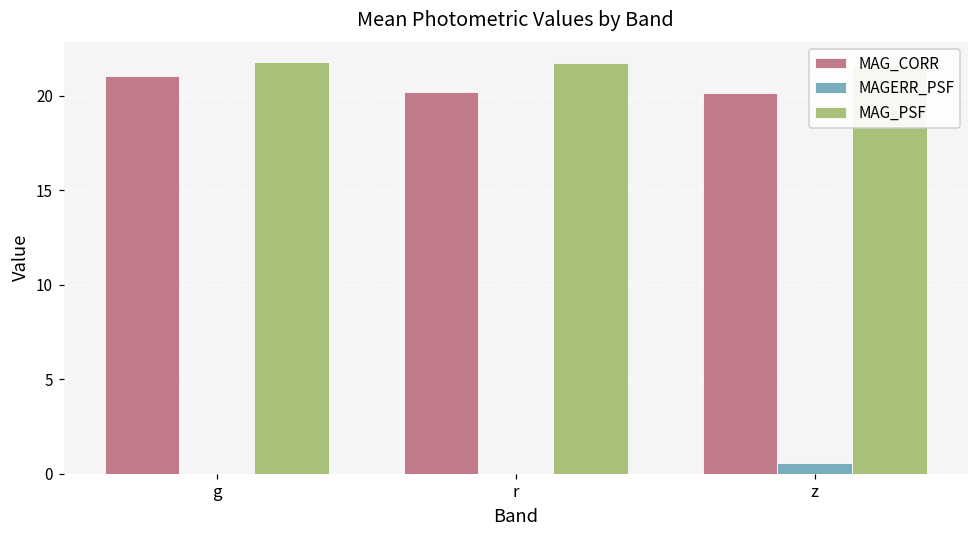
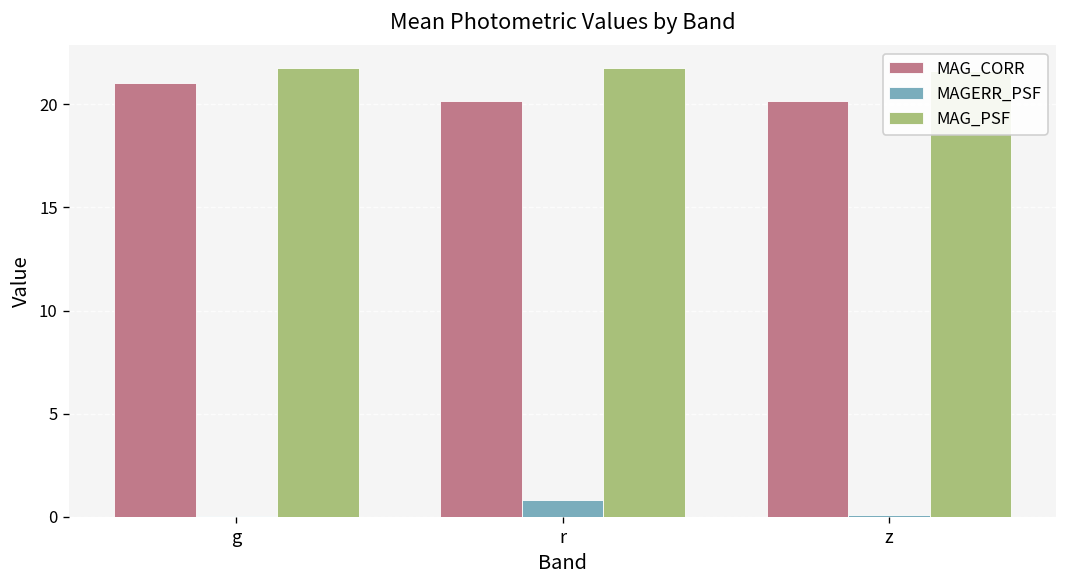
  {
    "MAG_CORR": {
      "g": 21.0,
      "r": 20.2,
      "z": 20.2
    },
    "MAGERR_PSF": {
-     "r": 0.0,
-     "z": 0.6
+     "r": 0.8,
+     "z": 0.1
    },
    "MAG_PSF": {
      "g": 21.8,
      "r": 21.7
    }
  }
